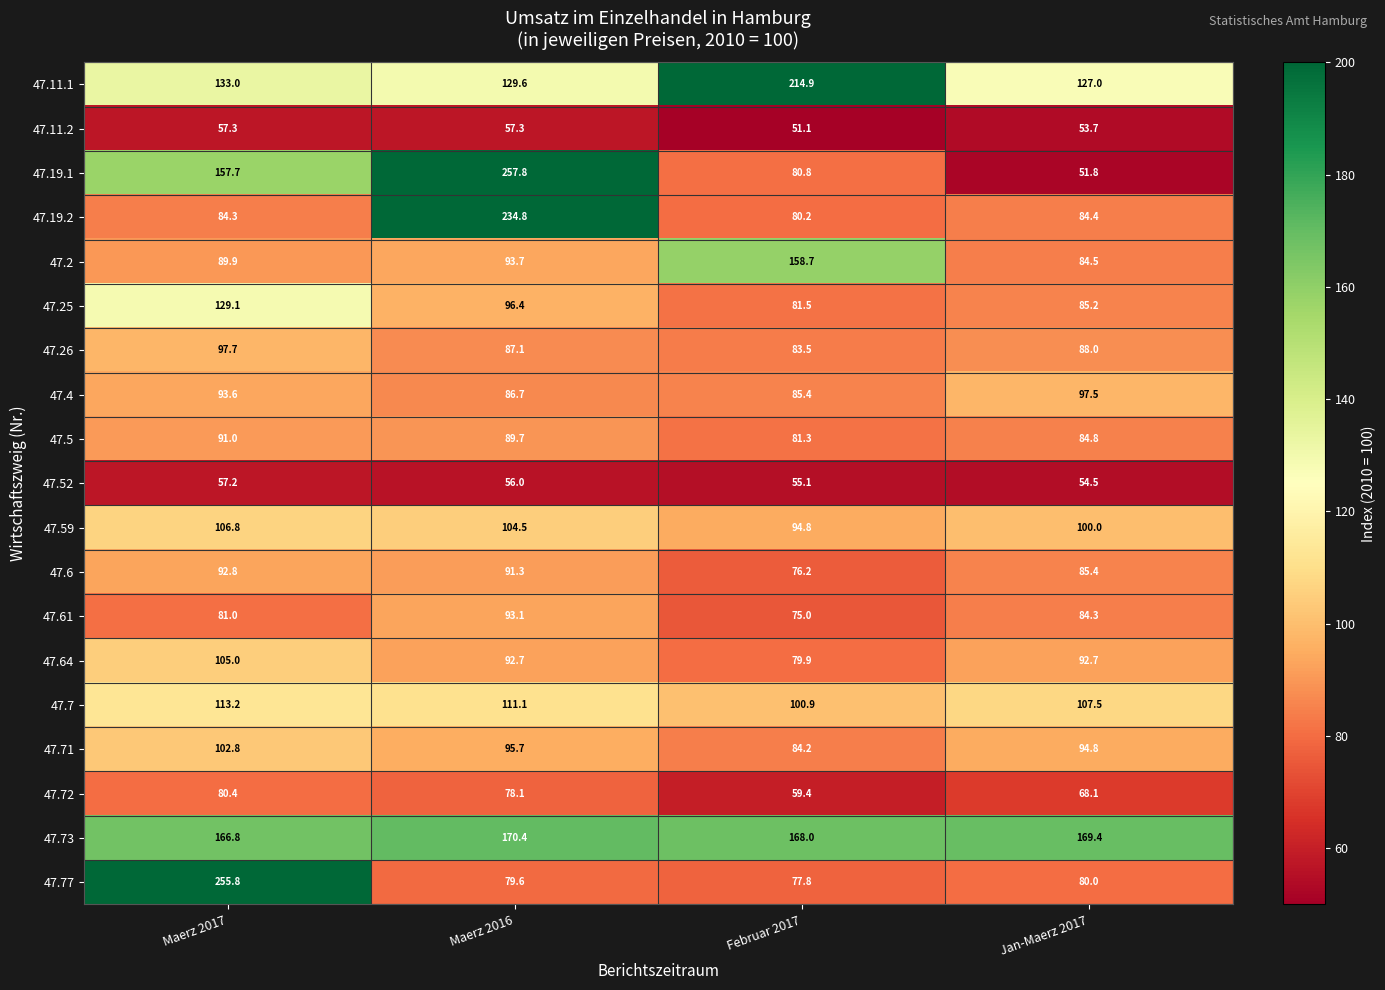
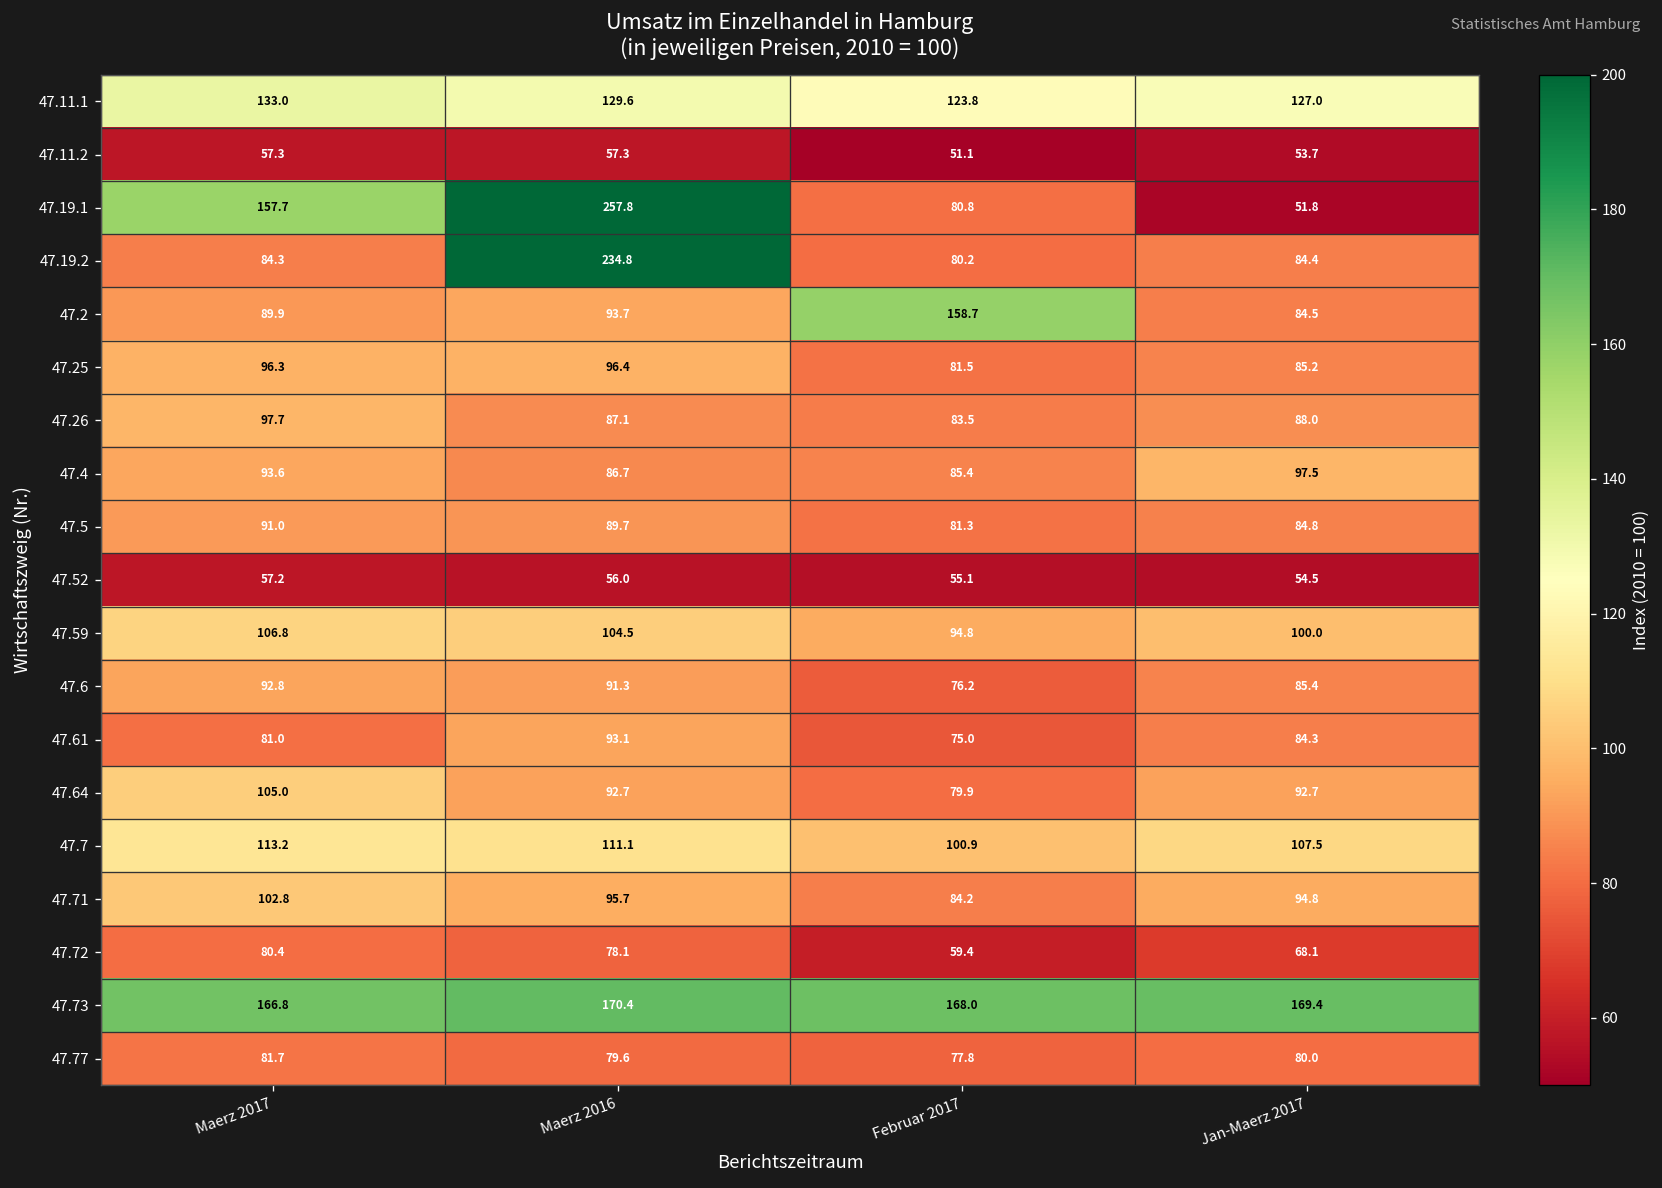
  {
    "47.11.1": {
      "Maerz 2017": 133.0,
      "Maerz 2016": 129.6,
-     "Februar 2017": 214.9,
+     "Februar 2017": 123.8,
      "Jan-Maerz 2017": 127.0
    },
    "47.11.2": {
      "Maerz 2017": 57.3,
      "Maerz 2016": 57.3,
      "Februar 2017": 51.1,
      "Jan-Maerz 2017": 53.7
    },
    "47.19.1": {
      "Maerz 2017": 157.7,
      "Maerz 2016": 257.8,
      "Februar 2017": 80.8,
      "Jan-Maerz 2017": 51.8
    },
    "47.19.2": {
      "Maerz 2017": 84.3,
      "Maerz 2016": 234.8,
      "Februar 2017": 80.2,
      "Jan-Maerz 2017": 84.4
    },
    "47.2": {
      "Maerz 2017": 89.9,
      "Maerz 2016": 93.7,
      "Februar 2017": 158.7,
      "Jan-Maerz 2017": 84.5
    },
    "47.25": {
-     "Maerz 2017": 129.1,
+     "Maerz 2017": 96.3,
      "Maerz 2016": 96.4,
      "Februar 2017": 81.5,
      "Jan-Maerz 2017": 85.2
    },
    "47.26": {
      "Maerz 2017": 97.7,
      "Maerz 2016": 87.1,
      "Februar 2017": 83.5,
      "Jan-Maerz 2017": 88.0
    },
    "47.4": {
      "Maerz 2017": 93.6,
      "Maerz 2016": 86.7,
      "Februar 2017": 85.4,
      "Jan-Maerz 2017": 97.5
    },
    "47.5": {
      "Maerz 2017": 91.0,
      "Maerz 2016": 89.7,
      "Februar 2017": 81.3,
      "Jan-Maerz 2017": 84.8
    },
    "47.52": {
      "Maerz 2017": 57.2,
      "Maerz 2016": 56.0,
      "Februar 2017": 55.1,
      "Jan-Maerz 2017": 54.5
    },
    "47.59": {
      "Maerz 2017": 106.8,
      "Maerz 2016": 104.5,
      "Februar 2017": 94.8,
      "Jan-Maerz 2017": 100.0
    },
    "47.6": {
      "Maerz 2017": 92.8,
      "Maerz 2016": 91.3,
      "Februar 2017": 76.2,
      "Jan-Maerz 2017": 85.4
    },
    "47.61": {
      "Maerz 2017": 81.0,
      "Maerz 2016": 93.1,
      "Februar 2017": 75.0,
      "Jan-Maerz 2017": 84.3
    },
    "47.64": {
      "Maerz 2017": 105.0,
      "Maerz 2016": 92.7,
      "Februar 2017": 79.9,
      "Jan-Maerz 2017": 92.7
    },
    "47.7": {
      "Maerz 2017": 113.2,
      "Maerz 2016": 111.1,
      "Februar 2017": 100.9,
      "Jan-Maerz 2017": 107.5
    },
    "47.71": {
      "Maerz 2017": 102.8,
      "Maerz 2016": 95.7,
      "Februar 2017": 84.2,
      "Jan-Maerz 2017": 94.8
    },
    "47.72": {
      "Maerz 2017": 80.4,
      "Maerz 2016": 78.1,
      "Februar 2017": 59.4,
      "Jan-Maerz 2017": 68.1
    },
    "47.73": {
      "Maerz 2017": 166.8,
      "Maerz 2016": 170.4,
      "Februar 2017": 168.0,
      "Jan-Maerz 2017": 169.4
    },
    "47.77": {
-     "Maerz 2017": 255.8,
+     "Maerz 2017": 81.7,
      "Maerz 2016": 79.6,
      "Februar 2017": 77.8,
      "Jan-Maerz 2017": 80.0
    }
  }
